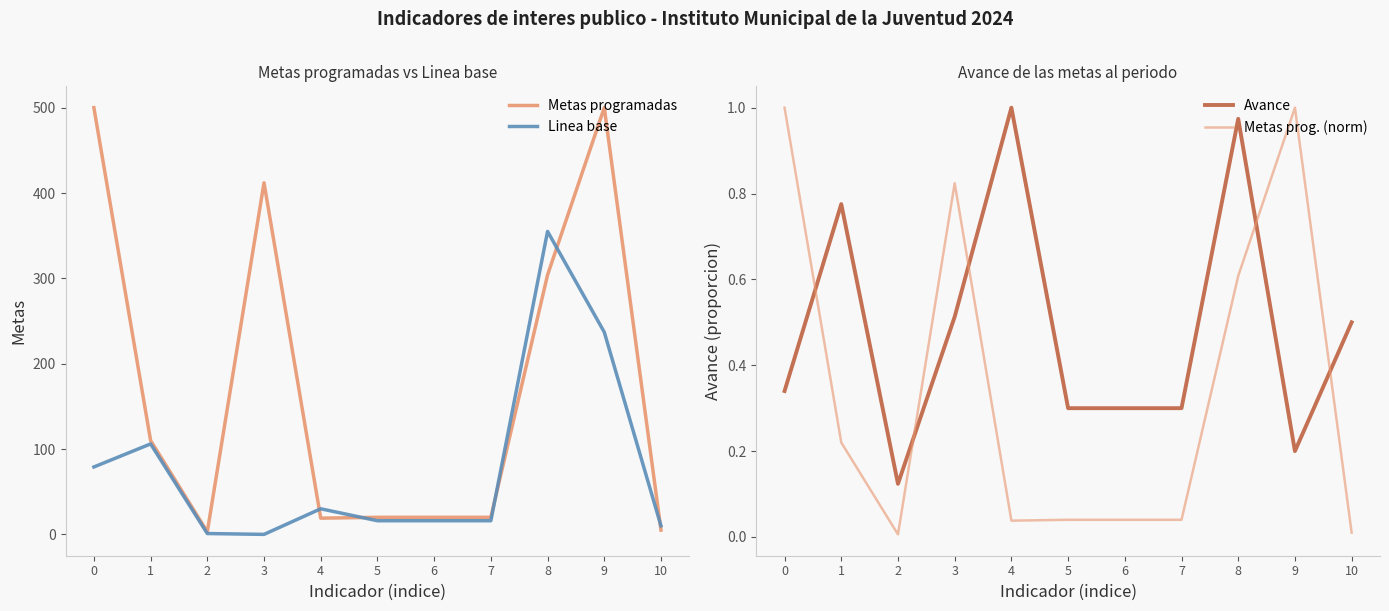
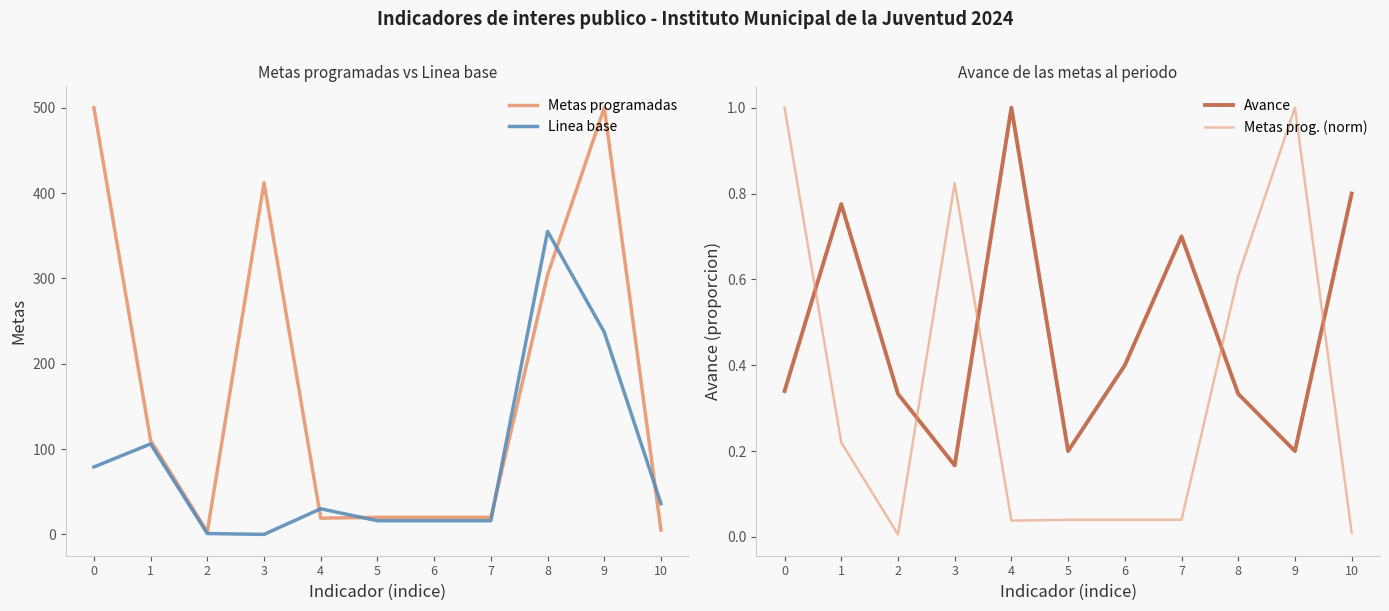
  {
    "Metas programadas vs Linea base": {
      "Metas programadas": {
        "0": 500,
        "1": 110,
        "3": 410,
        "4": 20,
        "5": 20,
        "6": 20,
        "7": 20,
        "8": 300,
        "9": 500,
        "10": 10
      },
      "Linea base": {
        "0": 80,
        "1": 110,
        "3": 0,
        "4": 30,
        "5": 20,
        "6": 20,
        "7": 20,
        "8": 360,
        "9": 240,
-       "10": 10
+       "10": 40
      }
    },
    "Avance de las metas al periodo": {
      "Avance": {
        "0": 0.34,
        "1": 0.78,
-       "2": 0.12,
-       "3": 0.51,
+       "2": 0.33,
+       "3": 0.17,
        "4": 1.00,
-       "5": 0.3,
-       "6": 0.3,
-       "7": 0.3,
-       "8": 0.97,
+       "5": 0.2,
+       "6": 0.4,
+       "7": 0.7,
+       "8": 0.33,
        "9": 0.20,
-       "10": 0.5
+       "10": 0.8
      },
      "Metas prog. (norm)": {
        "0": 1.00,
        "1": 0.22,
        "2": 0.01,
        "3": 0.82,
        "4": 0.04,
        "5": 0.04,
        "6": 0.04,
        "7": 0.04,
        "8": 0.61,
        "9": 1.00,
        "10": 0.01
      }
    }
  }
